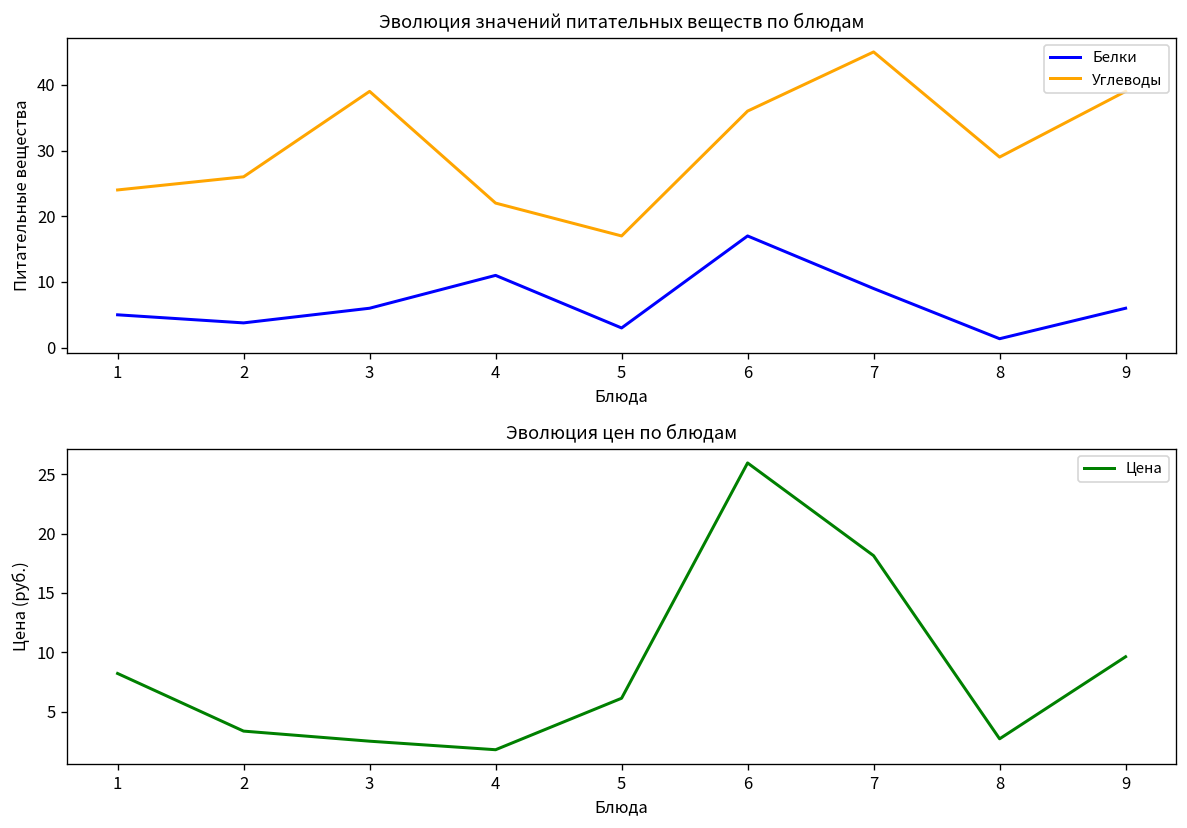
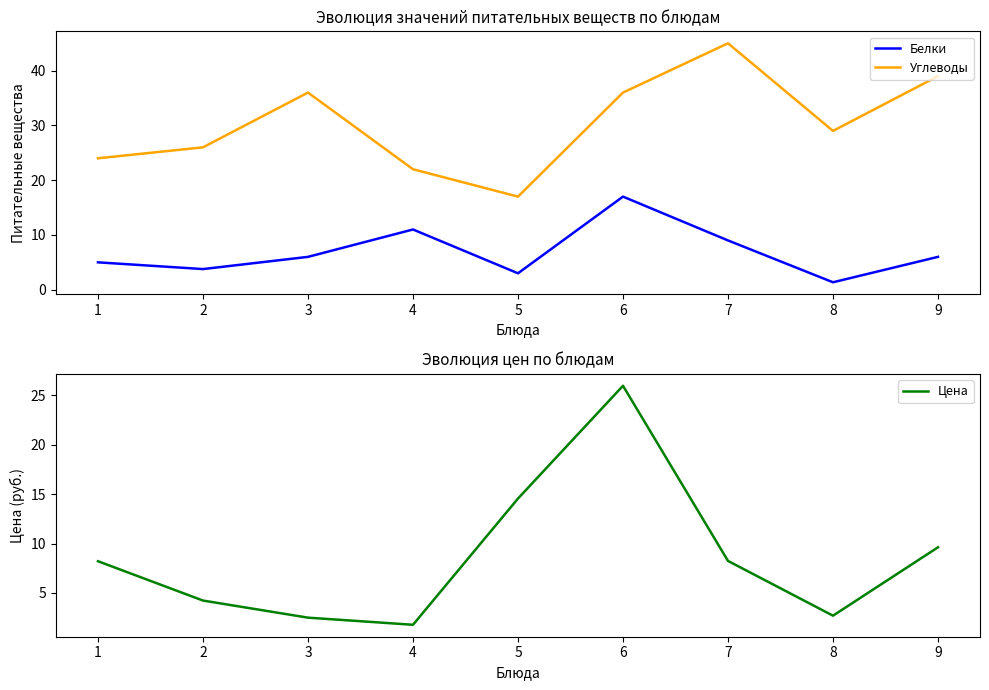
  {
    "Эволюция значений питательных веществ по блюдам": {
      "Белки": {
        "1": 5,
        "2": 4,
        "3": 6,
        "4": 11,
        "5": 3,
        "6": 17,
        "7": 9,
        "8": 1,
        "9": 6
      },
      "Углеводы": {
        "1": 24,
        "2": 26,
-       "3": 39,
+       "3": 36,
        "4": 22,
        "5": 17,
        "6": 36,
        "7": 45,
        "8": 29
      }
    },
    "Эволюция цен по блюдам": {
      "1": 8,
-     "2": 3,
+     "2": 4,
      "3": 3,
      "4": 2,
-     "5": 6,
+     "5": 15,
      "6": 26,
-     "7": 18,
+     "7": 8,
      "8": 3,
      "9": 10
    }
  }
